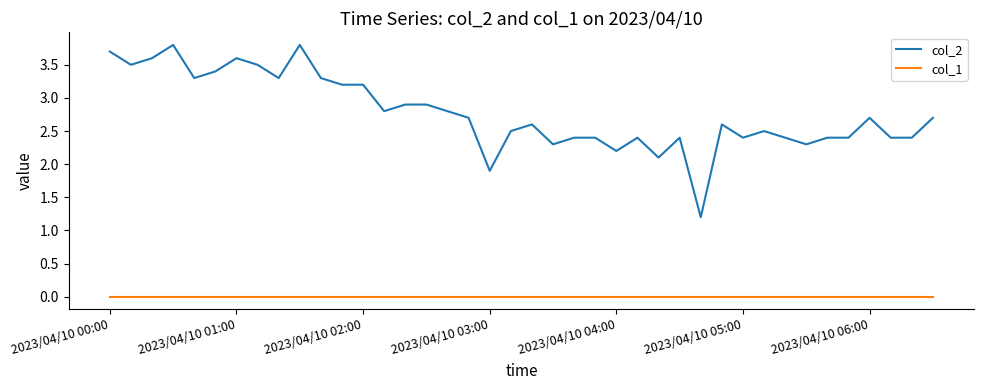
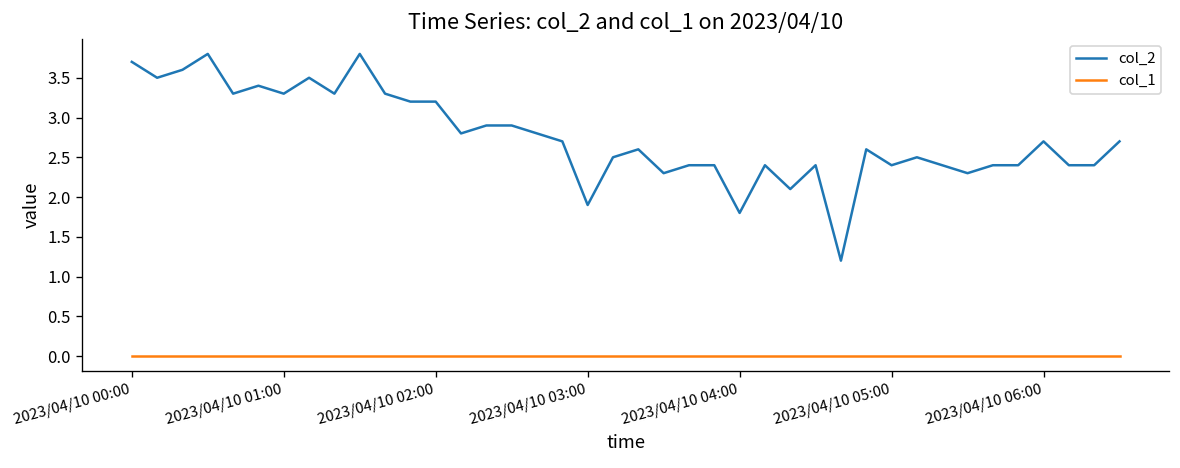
  {
    "col_2": {
      "2023/04/10 00:00": 3.7,
-     "2023/04/10 01:00": 3.6,
+     "2023/04/10 01:00": 3.3,
      "2023/04/10 02:00": 3.2,
      "2023/04/10 03:00": 1.9,
-     "2023/04/10 04:00": 2.2,
+     "2023/04/10 04:00": 1.8,
      "2023/04/10 05:00": 2.4,
      "2023/04/10 06:00": 2.7
    },
    "col_1": {
      "2023/04/10 00:00": 0.0,
      "2023/04/10 01:00": 0.0,
      "2023/04/10 02:00": 0.0,
      "2023/04/10 03:00": 0.0,
      "2023/04/10 04:00": 0.0,
      "2023/04/10 05:00": 0.0,
      "2023/04/10 06:00": 0.0
    }
  }
